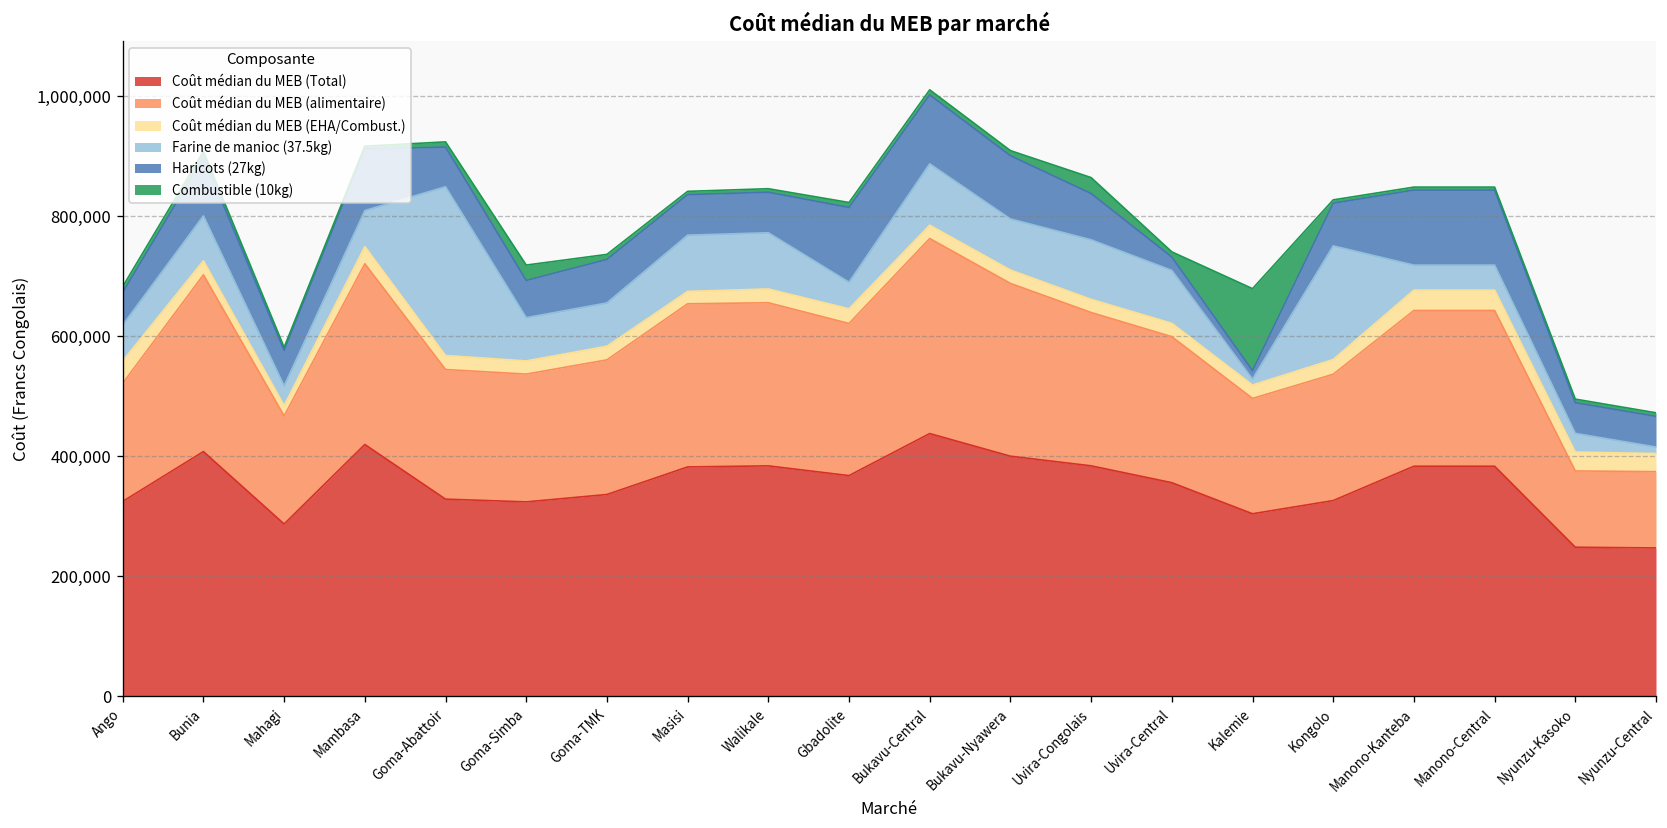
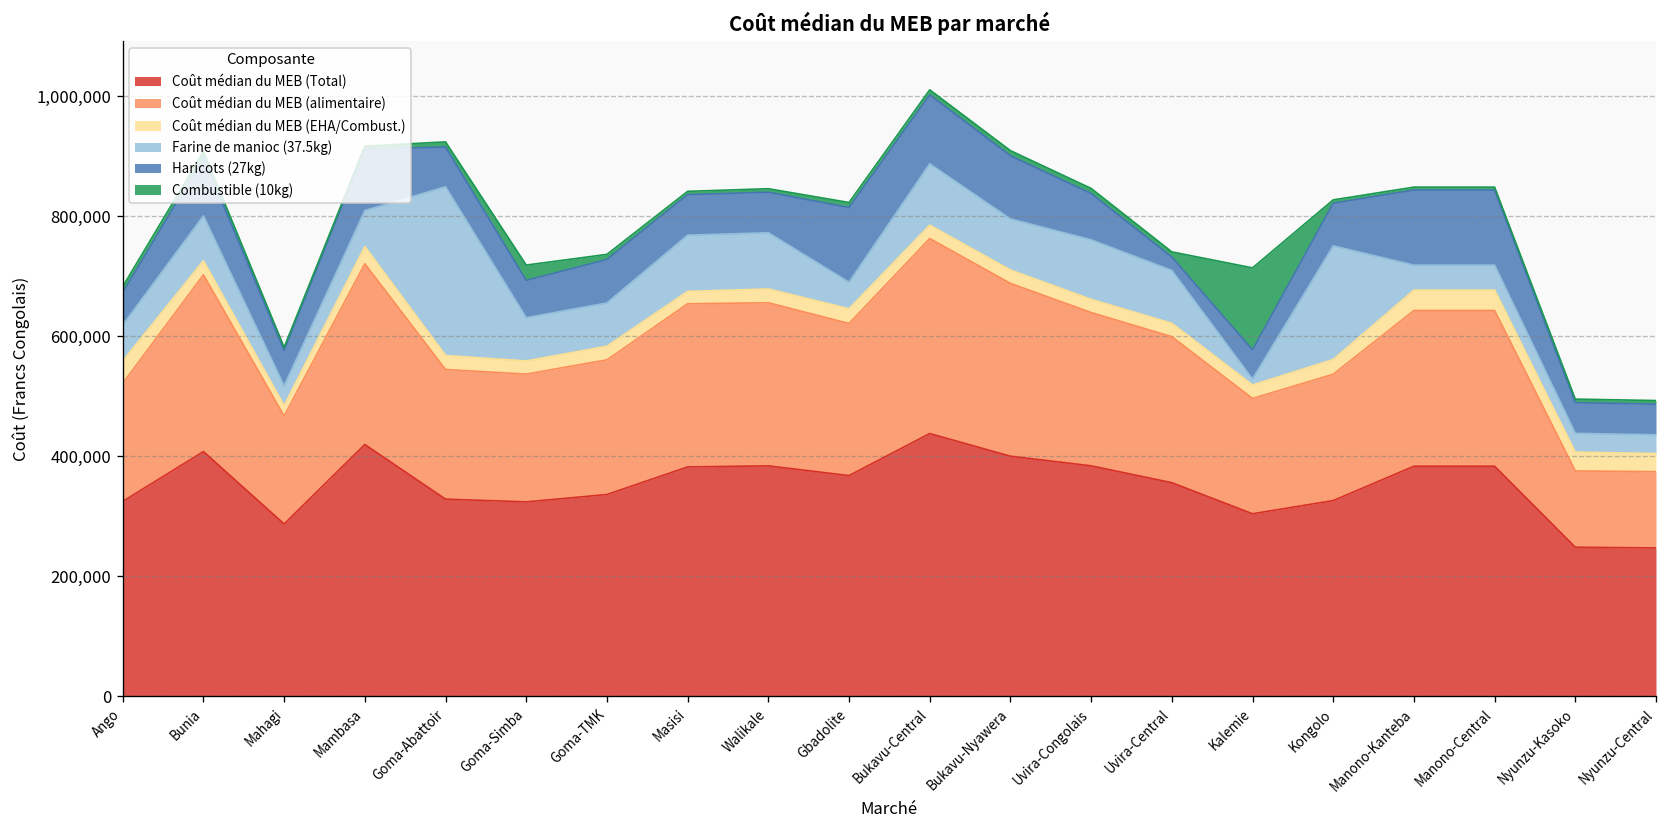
  {
    "Coût médian du MEB (Total)": {
      "Ango": "320,000",
      "Bunia": "410,000",
      "Mahagi": "290,000",
      "Mambasa": "420,000",
      "Goma-Abattoir": "330,000",
      "Goma-Simba": "320,000",
      "Goma-TMK": "340,000",
      "Masisi": "380,000",
      "Walikale": "380,000",
      "Gbadolite": "370,000",
      "Bukavu-Central": "440,000",
      "Bukavu-Nyawera": "400,000",
      "Uvira-Congolais": "380,000",
      "Uvira-Central": "360,000",
      "Kalemie": "300,000",
      "Kongolo": "330,000",
      "Manono-Kanteba": "380,000",
      "Manono-Central": "380,000",
      "Nyunzu-Kasoko": "250,000",
      "Nyunzu-Central": "250,000"
    },
    "Coût médian du MEB (alimentaire)": {
      "Ango": "200,000",
      "Bunia": "290,000",
      "Mahagi": "180,000",
      "Mambasa": "300,000",
      "Goma-Abattoir": "220,000",
      "Goma-Simba": "210,000",
      "Goma-TMK": "220,000",
      "Masisi": "270,000",
      "Walikale": "270,000",
      "Gbadolite": "250,000",
      "Bukavu-Central": "330,000",
      "Bukavu-Nyawera": "290,000",
      "Uvira-Congolais": "260,000",
      "Uvira-Central": "240,000",
      "Kalemie": "190,000",
      "Kongolo": "210,000",
      "Manono-Kanteba": "260,000",
      "Manono-Central": "260,000",
      "Nyunzu-Kasoko": "130,000",
      "Nyunzu-Central": "130,000"
    },
    "Coût médian du MEB (EHA/Combust.)": {
      "Ango": "40,000",
      "Bunia": "20,000",
      "Mahagi": "20,000",
      "Mambasa": "30,000",
      "Goma-Abattoir": "20,000",
      "Goma-Simba": "20,000",
      "Goma-TMK": "20,000",
      "Masisi": "20,000",
      "Walikale": "20,000",
      "Gbadolite": "20,000",
      "Bukavu-Central": "20,000",
      "Bukavu-Nyawera": "20,000",
      "Uvira-Congolais": "20,000",
      "Uvira-Central": "20,000",
      "Kalemie": "20,000",
      "Kongolo": "20,000",
      "Manono-Kanteba": "30,000",
      "Manono-Central": "30,000",
      "Nyunzu-Kasoko": "30,000",
      "Nyunzu-Central": "30,000"
    },
    "Farine de manioc (37.5kg)": {
      "Ango": "60,000",
      "Bunia": "80,000",
      "Mahagi": "30,000",
      "Mambasa": "60,000",
      "Goma-Abattoir": "280,000",
      "Goma-Simba": "70,000",
      "Goma-TMK": "70,000",
      "Masisi": "90,000",
      "Walikale": "90,000",
      "Gbadolite": "40,000",
      "Bukavu-Central": "100,000",
      "Bukavu-Nyawera": "90,000",
      "Uvira-Congolais": "100,000",
      "Uvira-Central": "90,000",
      "Kalemie": "10,000",
      "Kongolo": "190,000",
      "Manono-Kanteba": "40,000",
      "Manono-Central": "40,000",
      "Nyunzu-Kasoko": "30,000",
-     "Nyunzu-Central": "10,000"
+     "Nyunzu-Central": "30,000"
    },
    "Haricots (27kg)": {
      "Ango": "50,000",
      "Mahagi": "60,000",
      "Goma-Abattoir": "70,000",
      "Goma-Simba": "60,000",
      "Goma-TMK": "70,000",
      "Masisi": "70,000",
      "Walikale": "70,000",
      "Gbadolite": "120,000",
      "Bukavu-Central": "110,000",
      "Bukavu-Nyawera": "110,000",
      "Uvira-Congolais": "80,000",
      "Uvira-Central": "20,000",
-     "Kalemie": "10,000",
+     "Kalemie": "50,000",
      "Kongolo": "70,000",
      "Nyunzu-Kasoko": "50,000",
      "Nyunzu-Central": "50,000"
    },
    "Combustible (10kg)": {
      "Ango": "10,000",
      "Mahagi": "10,000",
      "Goma-Abattoir": "10,000",
      "Goma-Simba": "30,000",
      "Goma-TMK": "10,000",
      "Masisi": "10,000",
      "Walikale": "10,000",
      "Gbadolite": "10,000",
      "Bukavu-Central": "10,000",
      "Bukavu-Nyawera": "10,000",
-     "Uvira-Congolais": "30,000",
+     "Uvira-Congolais": "10,000",
      "Uvira-Central": "10,000",
      "Kalemie": "140,000",
      "Kongolo": "10,000",
      "Nyunzu-Kasoko": "10,000",
      "Nyunzu-Central": "10,000"
    }
  }
